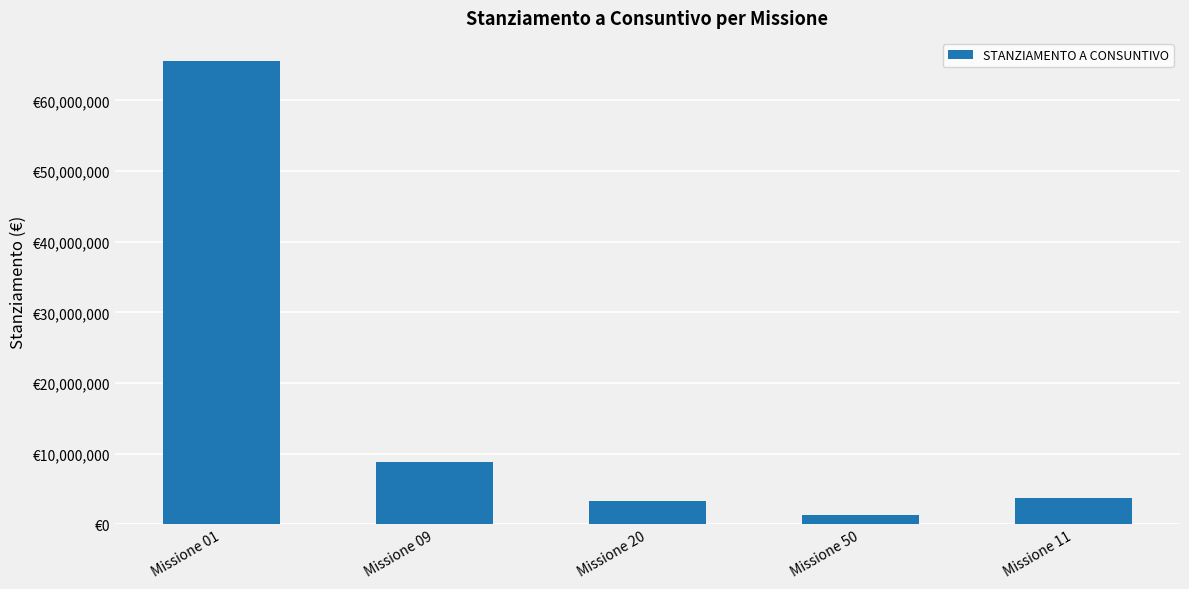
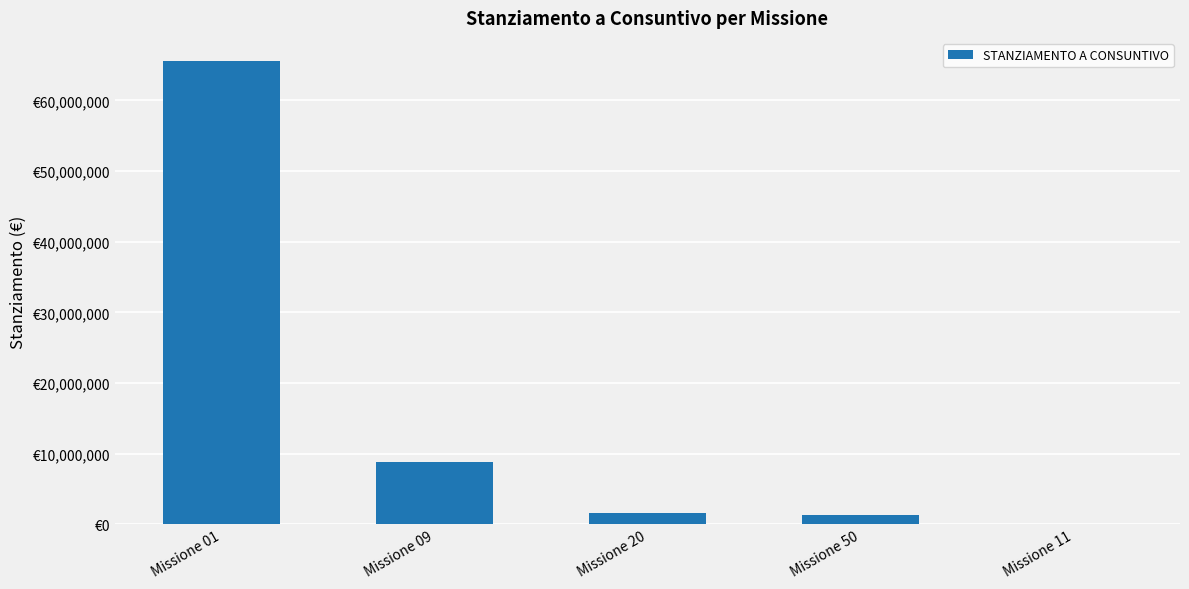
  {
    "Missione 01": "€66,000,000",
    "Missione 09": "€9,000,000",
-   "Missione 20": "€3,000,000",
+   "Missione 20": "€2,000,000",
    "Missione 50": "€1,000,000",
-   "Missione 11": "€4,000,000"
+   "Missione 11": "€0"
  }
